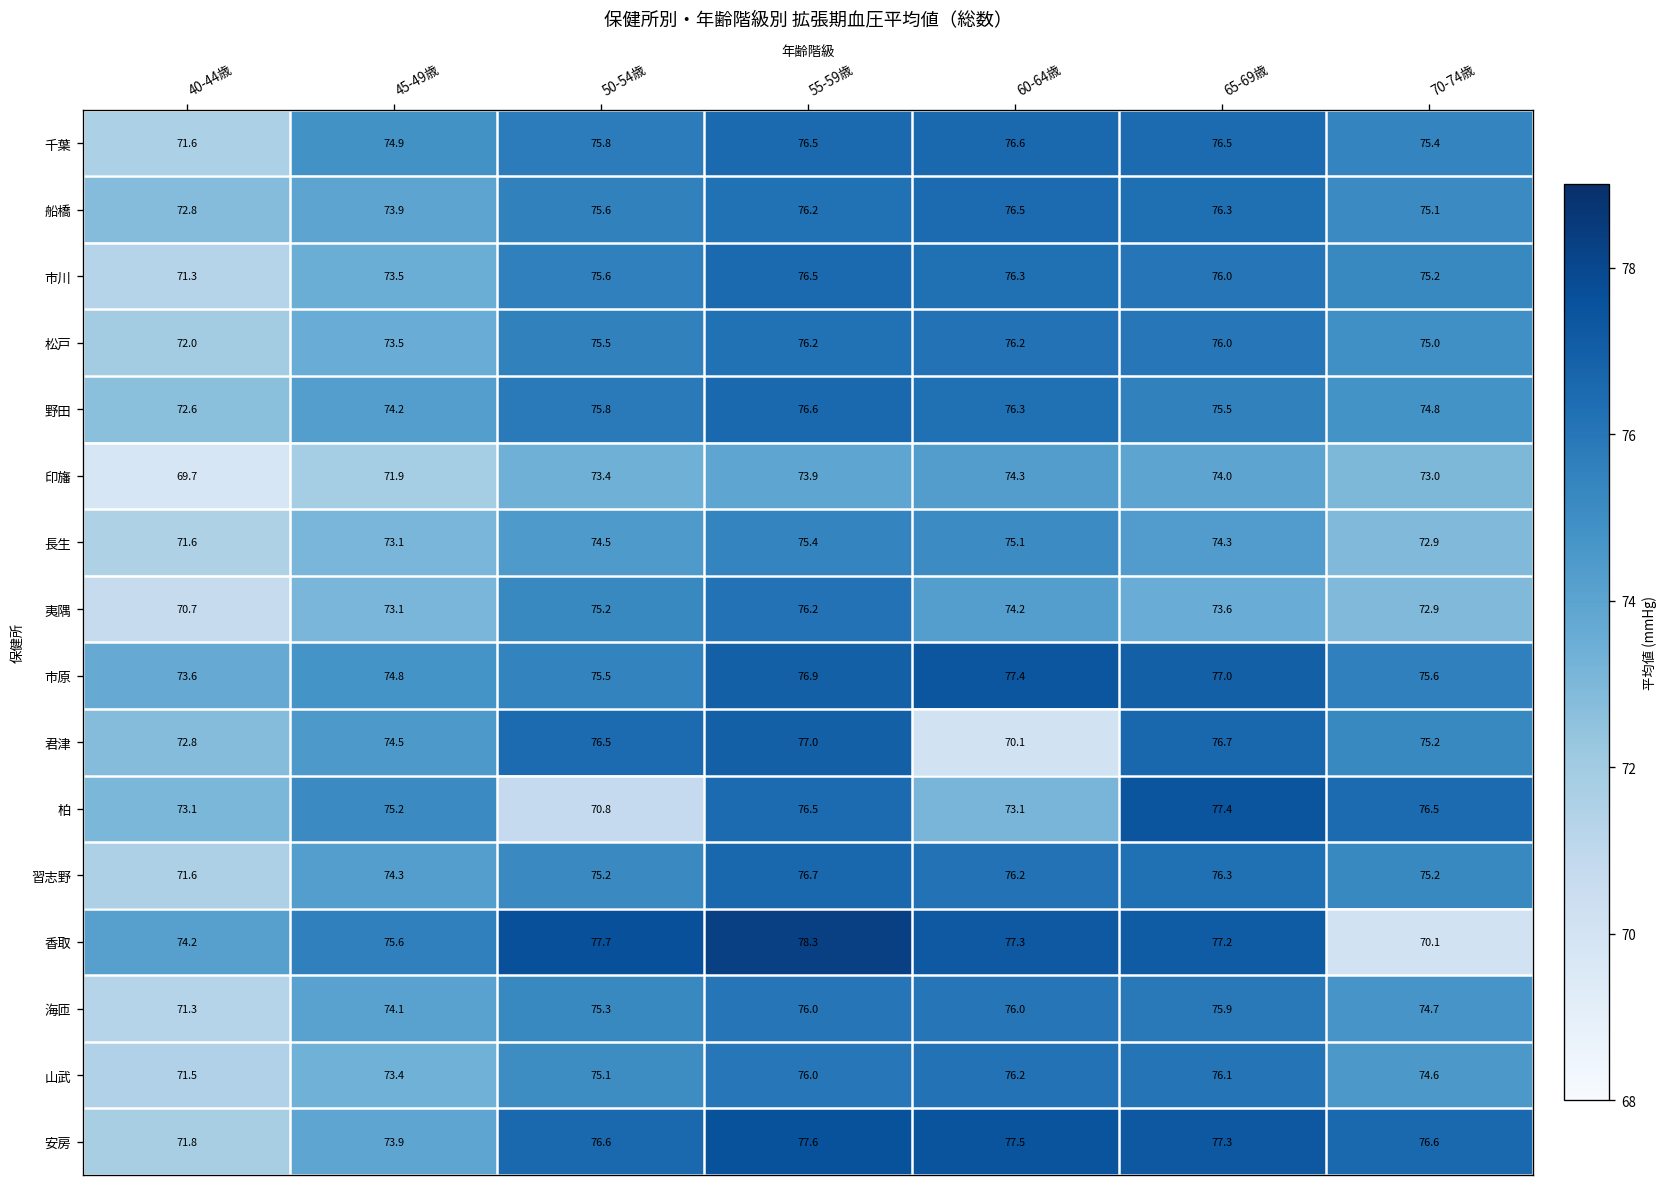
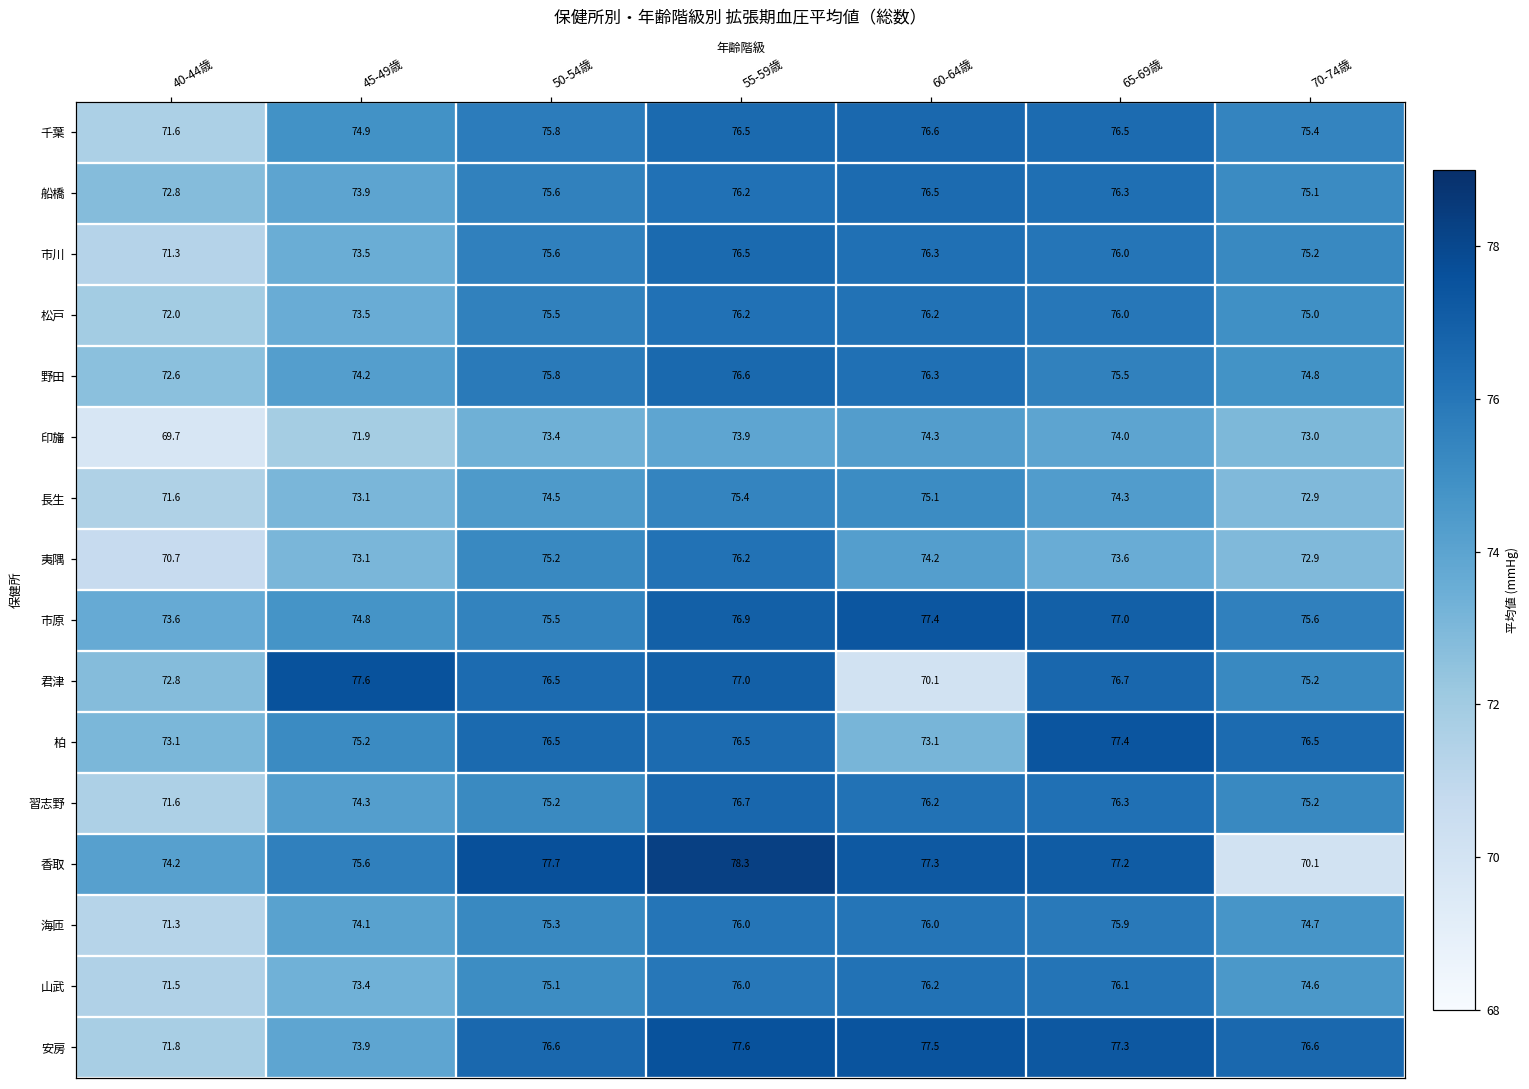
  {
    "千葉": {
      "40-44歳": 71.6,
      "45-49歳": 74.9,
      "50-54歳": 75.8,
      "55-59歳": 76.5,
      "60-64歳": 76.6,
      "65-69歳": 76.5,
      "70-74歳": 75.4
    },
    "船橋": {
      "40-44歳": 72.8,
      "45-49歳": 73.9,
      "50-54歳": 75.6,
      "55-59歳": 76.2,
      "60-64歳": 76.5,
      "65-69歳": 76.3,
      "70-74歳": 75.1
    },
    "市川": {
      "40-44歳": 71.3,
      "45-49歳": 73.5,
      "50-54歳": 75.6,
      "55-59歳": 76.5,
      "60-64歳": 76.3,
      "65-69歳": 76.0,
      "70-74歳": 75.2
    },
    "松戸": {
      "40-44歳": 72.0,
      "45-49歳": 73.5,
      "50-54歳": 75.5,
      "55-59歳": 76.2,
      "60-64歳": 76.2,
      "65-69歳": 76.0,
      "70-74歳": 75.0
    },
    "野田": {
      "40-44歳": 72.6,
      "45-49歳": 74.2,
      "50-54歳": 75.8,
      "55-59歳": 76.6,
      "60-64歳": 76.3,
      "65-69歳": 75.5,
      "70-74歳": 74.8
    },
    "印旛": {
      "40-44歳": 69.7,
      "45-49歳": 71.9,
      "50-54歳": 73.4,
      "55-59歳": 73.9,
      "60-64歳": 74.3,
      "65-69歳": 74.0,
      "70-74歳": 73.0
    },
    "長生": {
      "40-44歳": 71.6,
      "45-49歳": 73.1,
      "50-54歳": 74.5,
      "55-59歳": 75.4,
      "60-64歳": 75.1,
      "65-69歳": 74.3,
      "70-74歳": 72.9
    },
    "夷隅": {
      "40-44歳": 70.7,
      "45-49歳": 73.1,
      "50-54歳": 75.2,
      "55-59歳": 76.2,
      "60-64歳": 74.2,
      "65-69歳": 73.6,
      "70-74歳": 72.9
    },
    "市原": {
      "40-44歳": 73.6,
      "45-49歳": 74.8,
      "50-54歳": 75.5,
      "55-59歳": 76.9,
      "60-64歳": 77.4,
      "65-69歳": 77.0,
      "70-74歳": 75.6
    },
    "君津": {
      "40-44歳": 72.8,
-     "45-49歳": 74.5,
+     "45-49歳": 77.6,
      "50-54歳": 76.5,
      "55-59歳": 77.0,
      "60-64歳": 70.1,
      "65-69歳": 76.7,
      "70-74歳": 75.2
    },
    "柏": {
      "40-44歳": 73.1,
      "45-49歳": 75.2,
-     "50-54歳": 70.8,
+     "50-54歳": 76.5,
      "55-59歳": 76.5,
      "60-64歳": 73.1,
      "65-69歳": 77.4,
      "70-74歳": 76.5
    },
    "習志野": {
      "40-44歳": 71.6,
      "45-49歳": 74.3,
      "50-54歳": 75.2,
      "55-59歳": 76.7,
      "60-64歳": 76.2,
      "65-69歳": 76.3,
      "70-74歳": 75.2
    },
    "香取": {
      "40-44歳": 74.2,
      "45-49歳": 75.6,
      "50-54歳": 77.7,
      "55-59歳": 78.3,
      "60-64歳": 77.3,
      "65-69歳": 77.2,
      "70-74歳": 70.1
    },
    "海匝": {
      "40-44歳": 71.3,
      "45-49歳": 74.1,
      "50-54歳": 75.3,
      "55-59歳": 76.0,
      "60-64歳": 76.0,
      "65-69歳": 75.9,
      "70-74歳": 74.7
    },
    "山武": {
      "40-44歳": 71.5,
      "45-49歳": 73.4,
      "50-54歳": 75.1,
      "55-59歳": 76.0,
      "60-64歳": 76.2,
      "65-69歳": 76.1,
      "70-74歳": 74.6
    },
    "安房": {
      "40-44歳": 71.8,
      "45-49歳": 73.9,
      "50-54歳": 76.6,
      "55-59歳": 77.6,
      "60-64歳": 77.5,
      "65-69歳": 77.3,
      "70-74歳": 76.6
    }
  }
